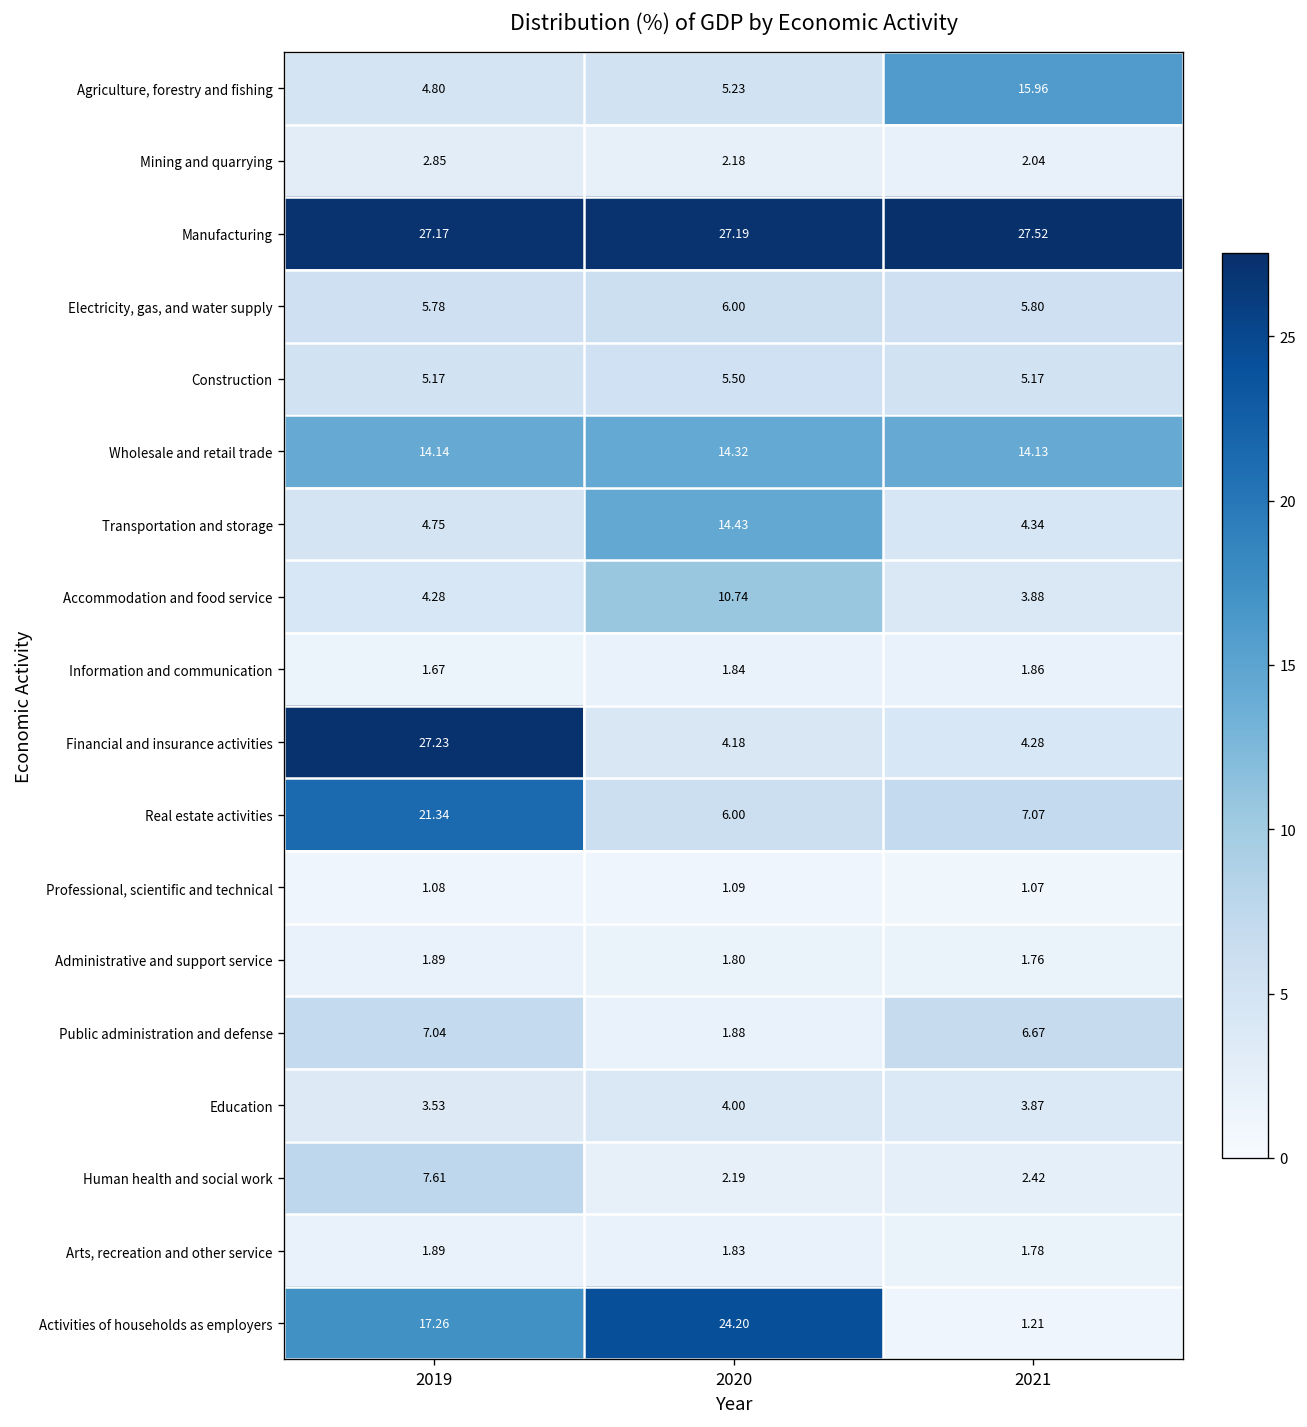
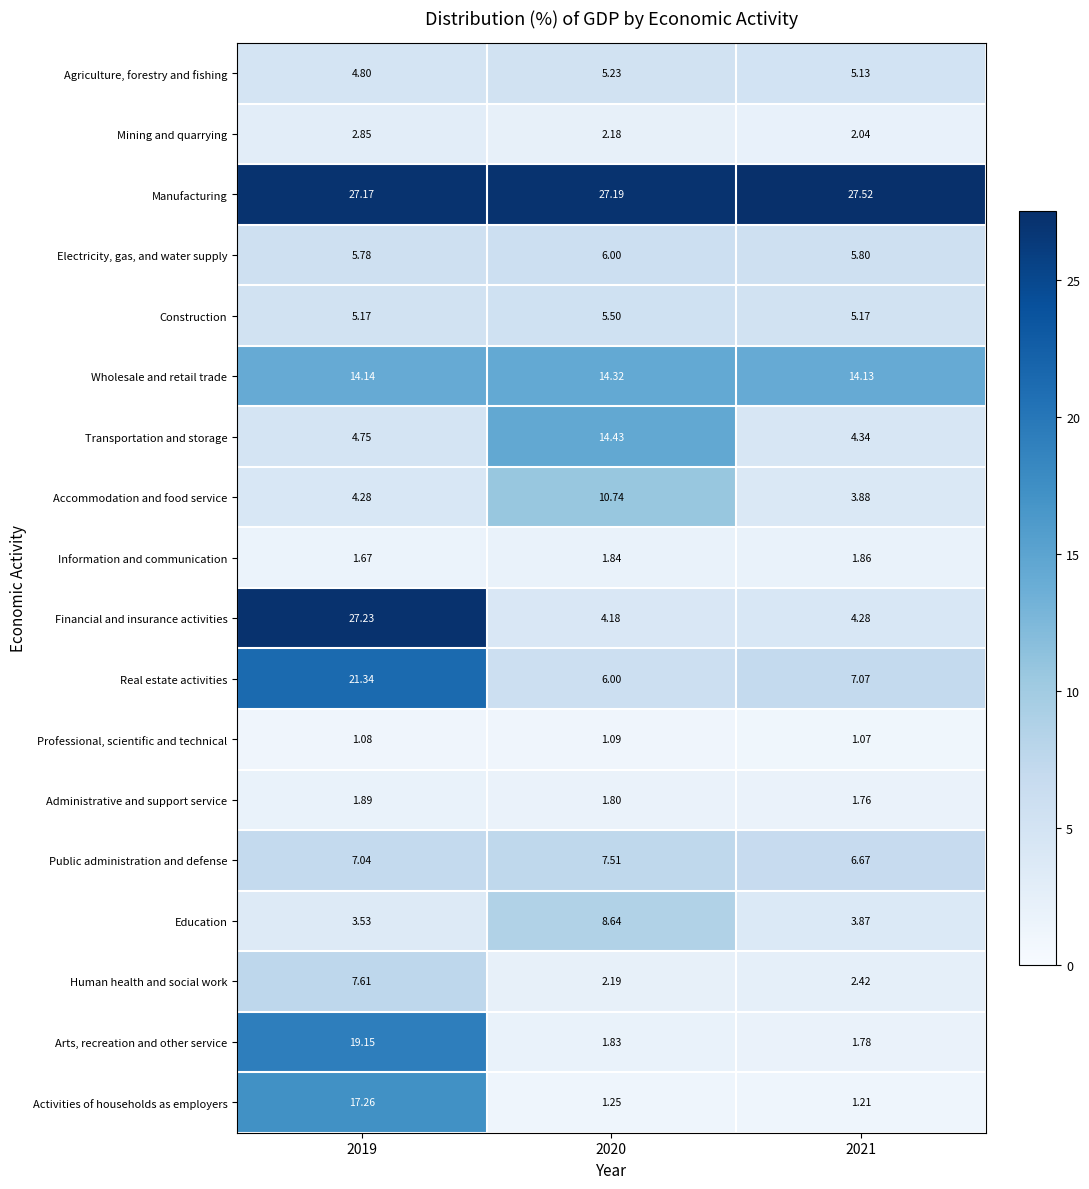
  {
    "Agriculture, forestry and fishing": {
      "2019": 4.80,
      "2020": 5.23,
-     "2021": 15.96
+     "2021": 5.13
    },
    "Mining and quarrying": {
      "2019": 2.85,
      "2020": 2.18,
      "2021": 2.04
    },
    "Manufacturing": {
      "2019": 27.17,
      "2020": 27.19,
      "2021": 27.52
    },
    "Electricity, gas, and water supply": {
      "2019": 5.78,
      "2020": 6.00,
      "2021": 5.80
    },
    "Construction": {
      "2019": 5.17,
      "2020": 5.50,
      "2021": 5.17
    },
    "Wholesale and retail trade": {
      "2019": 14.14,
      "2020": 14.32,
      "2021": 14.13
    },
    "Transportation and storage": {
      "2019": 4.75,
      "2020": 14.43,
      "2021": 4.34
    },
    "Accommodation and food service": {
      "2019": 4.28,
      "2020": 10.74,
      "2021": 3.88
    },
    "Information and communication": {
      "2019": 1.67,
      "2020": 1.84,
      "2021": 1.86
    },
    "Financial and insurance activities": {
      "2019": 27.23,
      "2020": 4.18,
      "2021": 4.28
    },
    "Real estate activities": {
      "2019": 21.34,
      "2020": 6.00,
      "2021": 7.07
    },
    "Professional, scientific and technical": {
      "2019": 1.08,
      "2020": 1.09,
      "2021": 1.07
    },
    "Administrative and support service": {
      "2019": 1.89,
      "2020": 1.80,
      "2021": 1.76
    },
    "Public administration and defense": {
      "2019": 7.04,
-     "2020": 1.88,
+     "2020": 7.51,
      "2021": 6.67
    },
    "Education": {
      "2019": 3.53,
-     "2020": 4.00,
+     "2020": 8.64,
      "2021": 3.87
    },
    "Human health and social work": {
      "2019": 7.61,
      "2020": 2.19,
      "2021": 2.42
    },
    "Arts, recreation and other service": {
-     "2019": 1.89,
+     "2019": 19.15,
      "2020": 1.83,
      "2021": 1.78
    },
    "Activities of households as employers": {
      "2019": 17.26,
-     "2020": 24.20,
+     "2020": 1.25,
      "2021": 1.21
    }
  }
